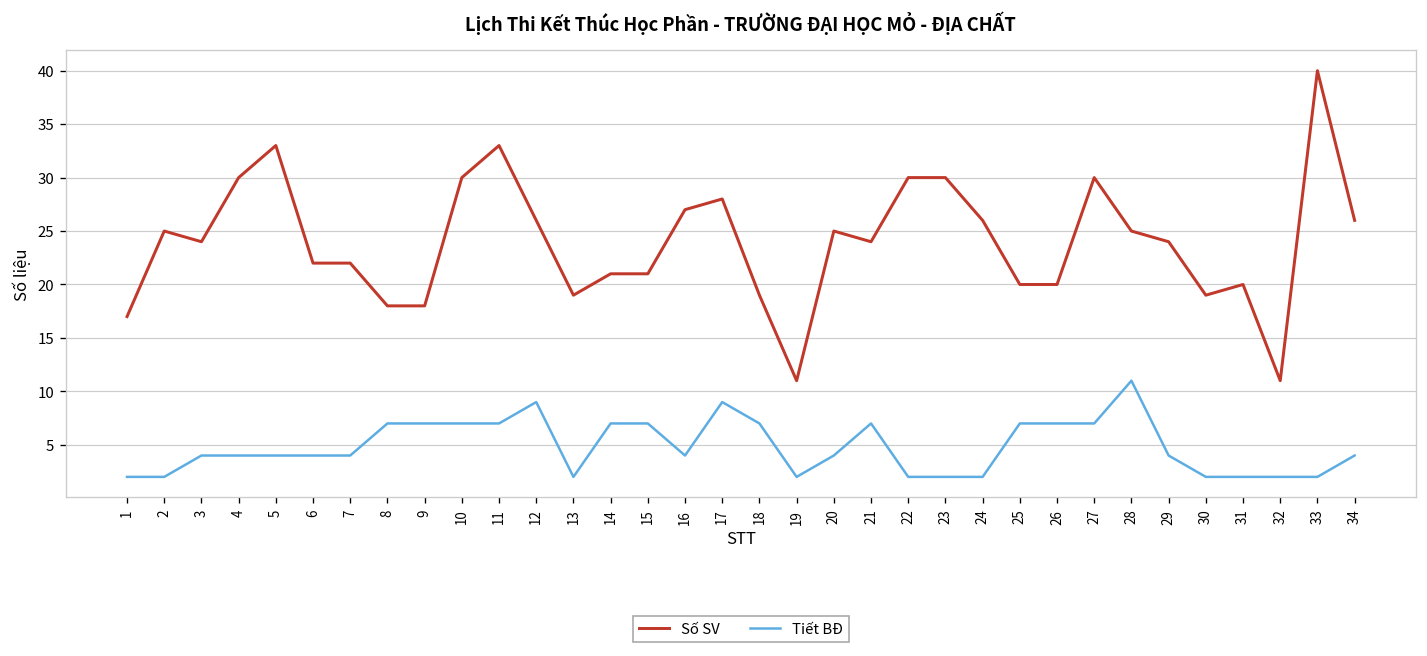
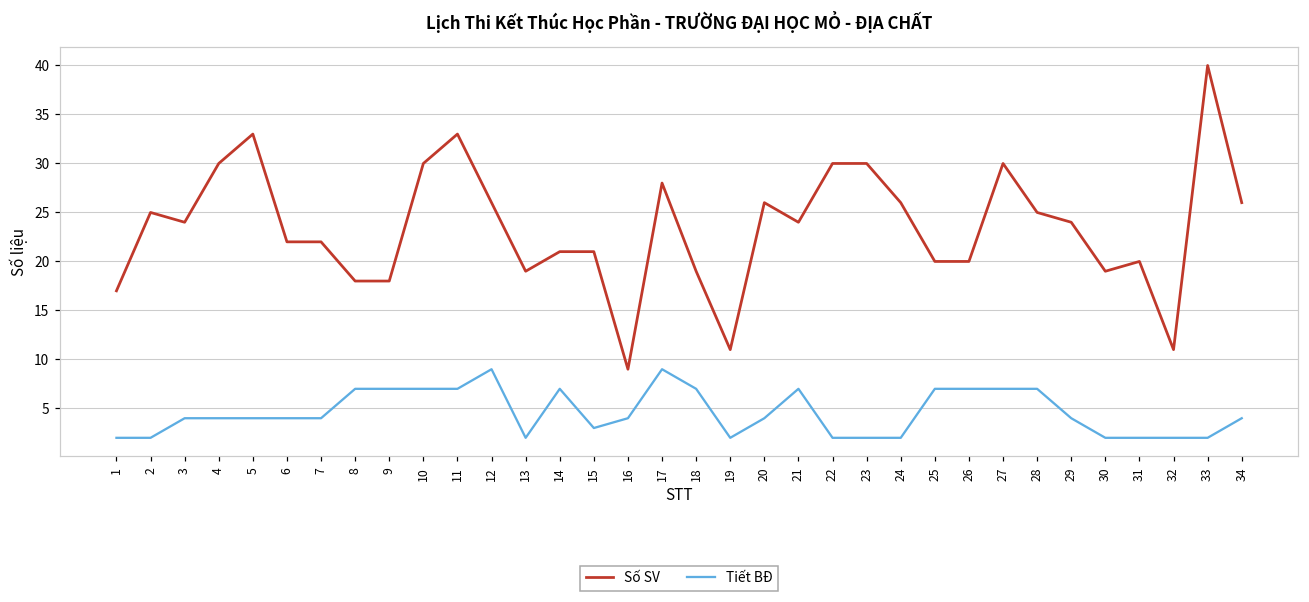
  {
    "Số SV": {
      "1": 17,
      "2": 25,
      "3": 24,
      "4": 30,
      "5": 33,
      "6": 22,
      "7": 22,
      "8": 18,
      "9": 18,
      "10": 30,
      "11": 33,
      "12": 26,
      "13": 19,
      "14": 21,
      "15": 21,
-     "16": 27,
+     "16": 9,
      "17": 28,
      "18": 19,
      "19": 11,
-     "20": 25,
+     "20": 26,
      "21": 24,
      "22": 30,
      "23": 30,
      "24": 26,
      "25": 20,
      "26": 20,
      "27": 30,
      "28": 25,
      "29": 24,
      "30": 19,
      "31": 20,
      "32": 11,
      "33": 40,
      "34": 26
    },
    "Tiết BĐ": {
      "1": 2,
      "2": 2,
      "3": 4,
      "4": 4,
      "5": 4,
      "6": 4,
      "7": 4,
      "8": 7,
      "9": 7,
      "10": 7,
      "11": 7,
      "12": 9,
      "13": 2,
      "14": 7,
-     "15": 7,
+     "15": 3,
      "16": 4,
      "17": 9,
      "18": 7,
      "19": 2,
      "20": 4,
      "21": 7,
      "22": 2,
      "23": 2,
      "24": 2,
      "25": 7,
      "26": 7,
      "27": 7,
-     "28": 11,
+     "28": 7,
      "29": 4,
      "30": 2,
      "31": 2,
      "32": 2,
      "33": 2,
      "34": 4
    }
  }
